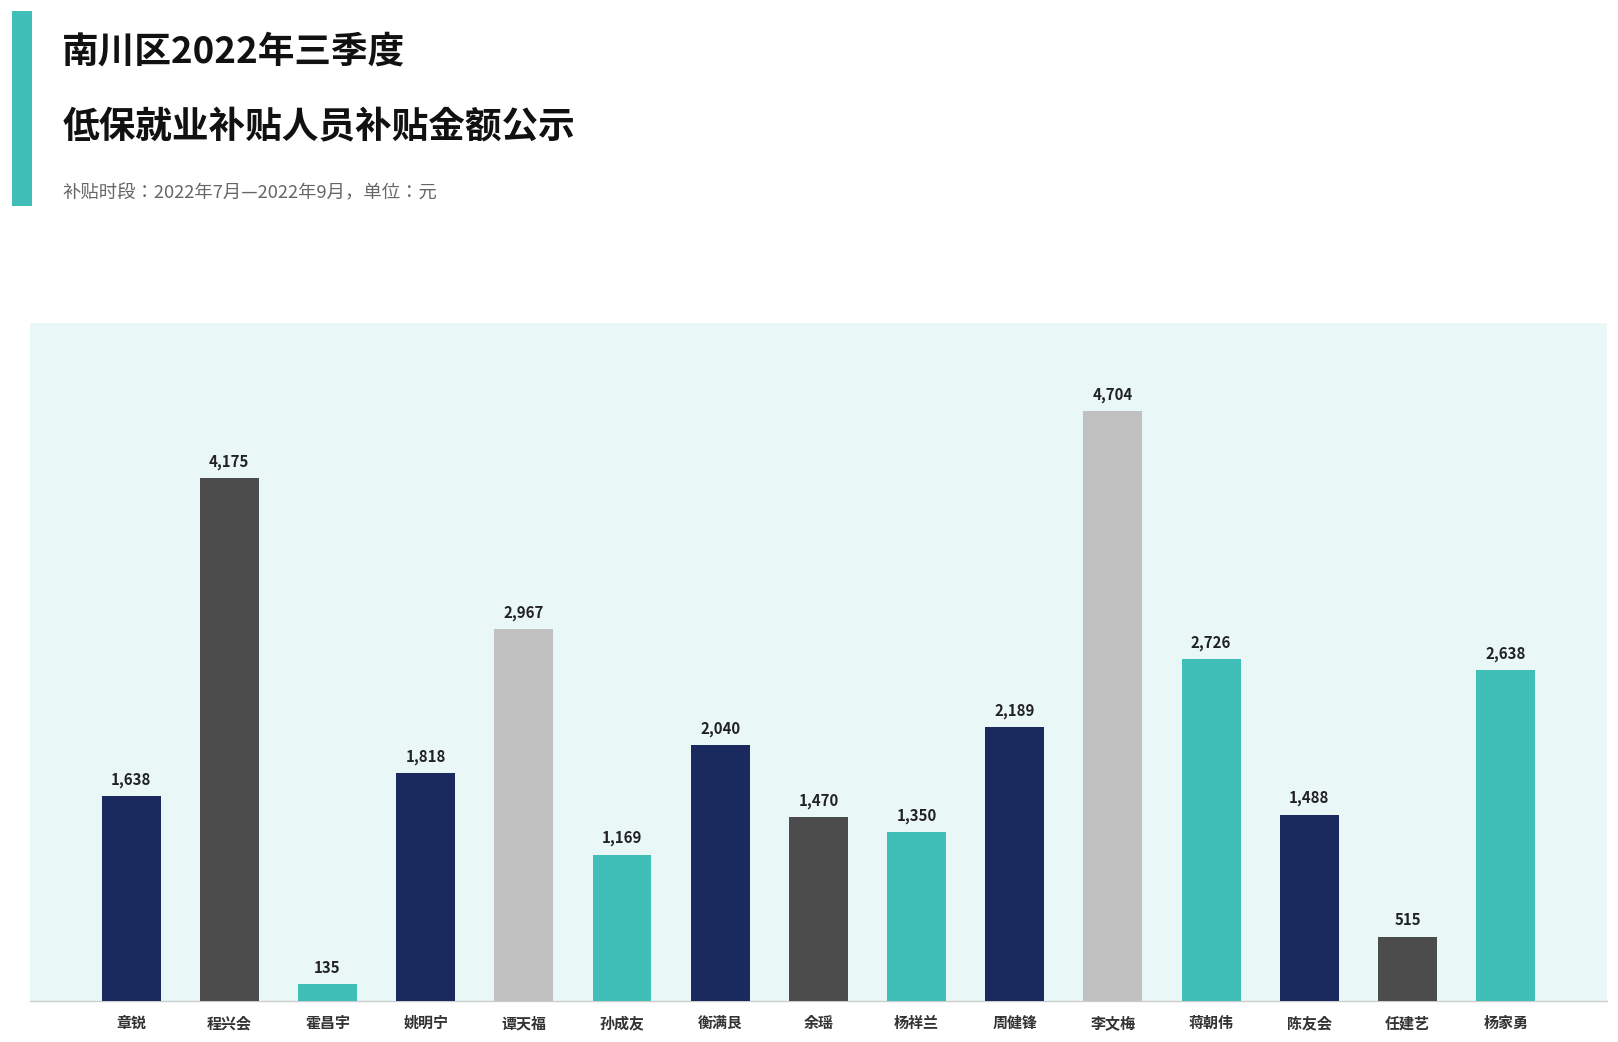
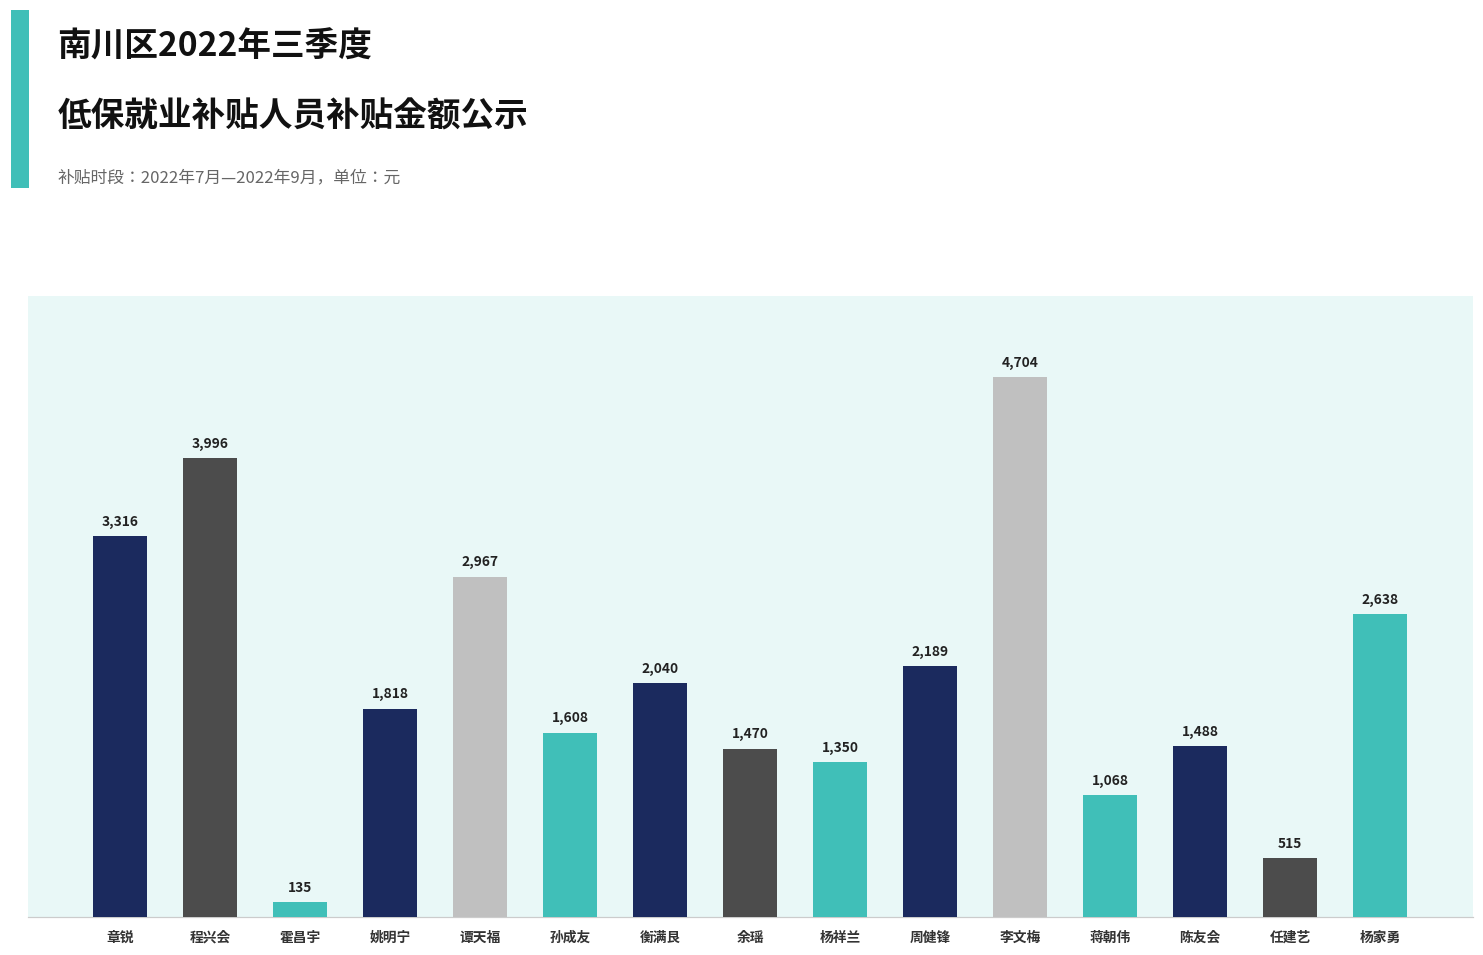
  {
-   "章锐": "1,638",
-   "程兴会": "4,175",
+   "章锐": "3,316",
+   "程兴会": "3,996",
    "霍昌宇": "135",
    "姚明宁": "1,818",
    "谭天福": "2,967",
-   "孙成友": "1,169",
+   "孙成友": "1,608",
    "衡满艮": "2,040",
    "余瑶": "1,470",
    "杨祥兰": "1,350",
    "周健锋": "2,189",
    "李文梅": "4,704",
-   "蒋朝伟": "2,726",
+   "蒋朝伟": "1,068",
    "陈友会": "1,488",
    "任建艺": "515",
    "杨家勇": "2,638"
  }
